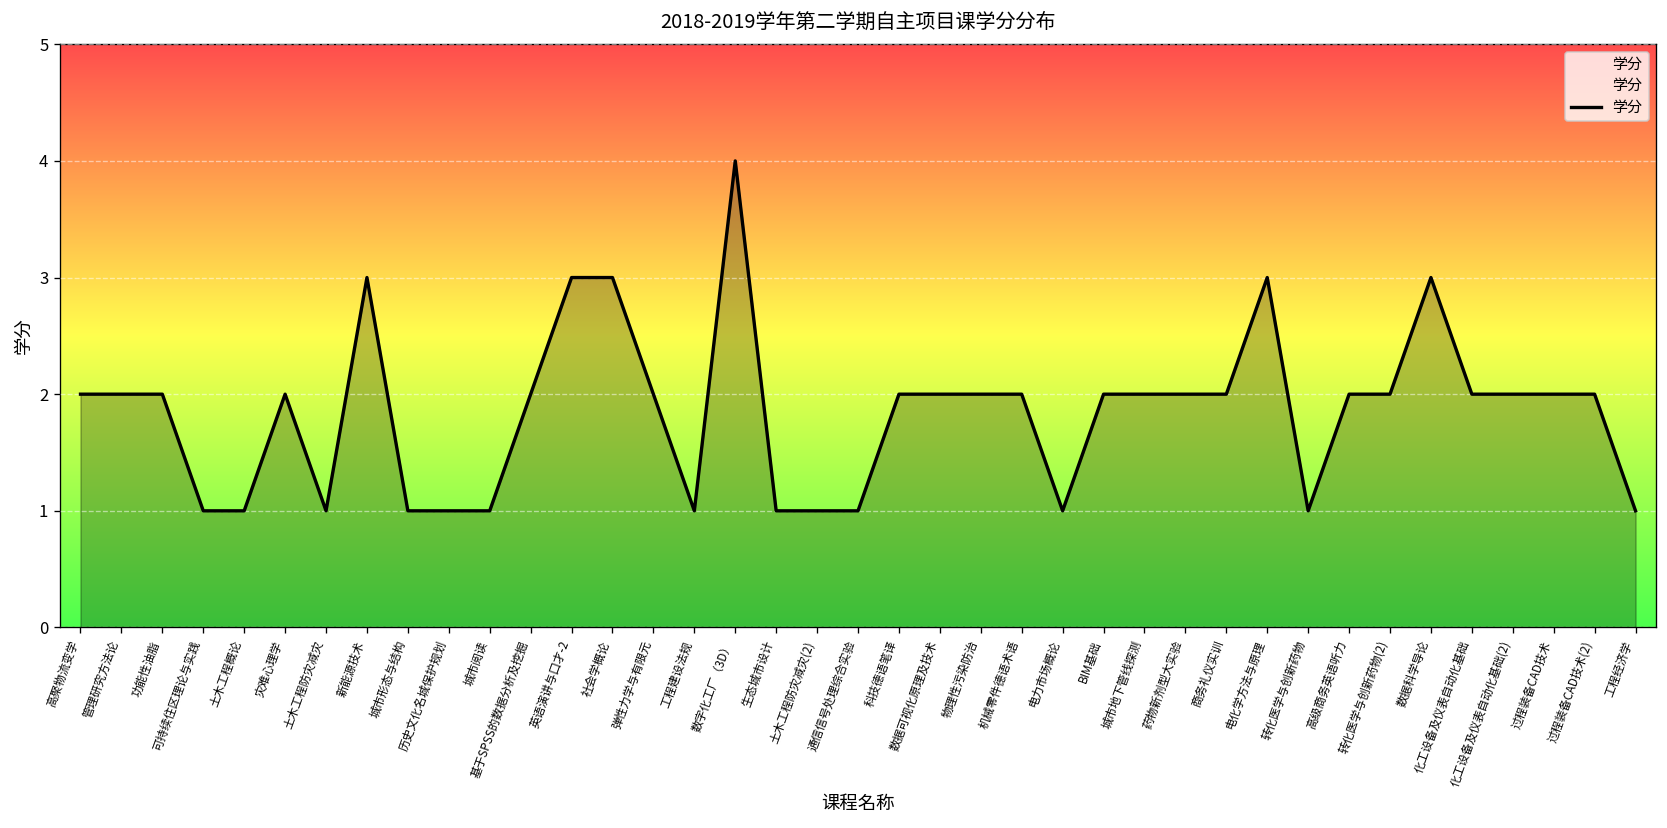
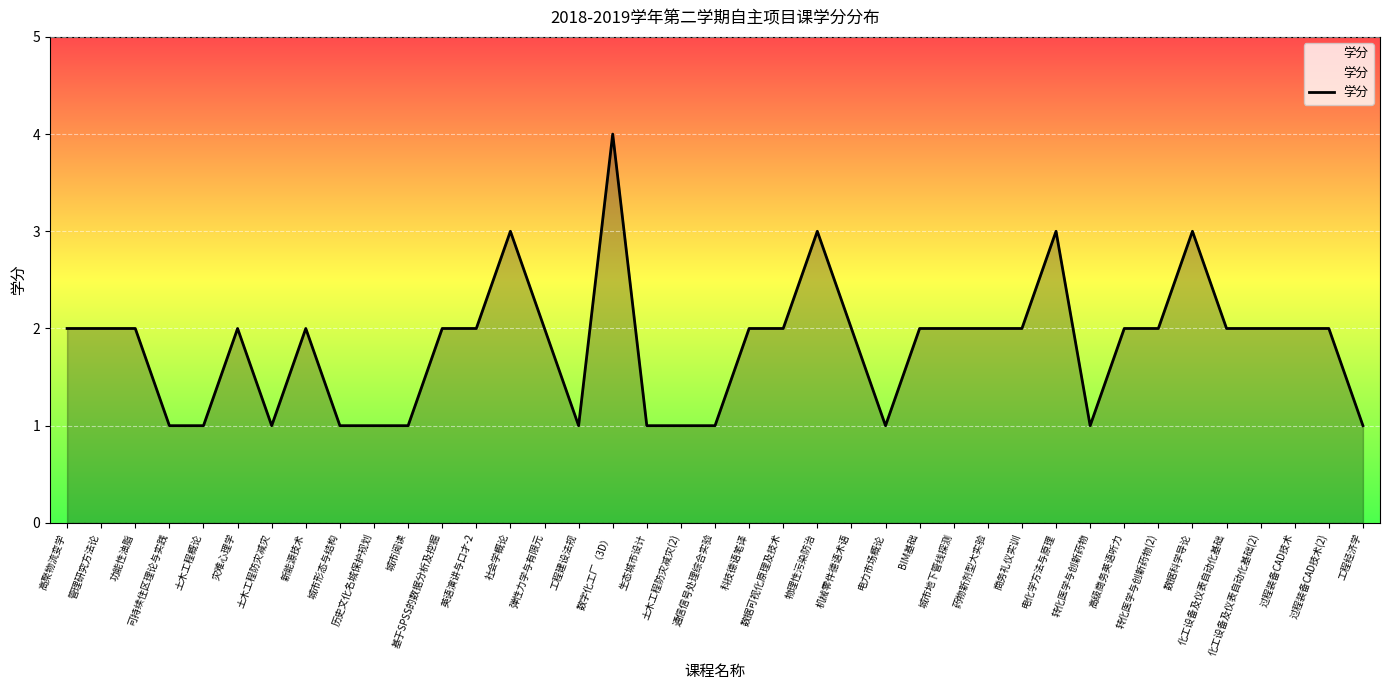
  {
    "高聚物流变学": 2,
    "管理研究方法论": 2,
    "功能性油脂": 2,
    "可持续住区理论与实践": 1,
    "土木工程概论": 1,
    "灾难心理学": 2,
    "土木工程防灾减灾": 1,
-   "新能源技术": 3,
+   "新能源技术": 2,
    "城市形态与结构": 1,
    "历史文化名城保护规划": 1,
    "城市阅读": 1,
    "基于SPSS的数据分析及挖掘": 2,
-   "英语演讲与口才-2": 3,
+   "英语演讲与口才-2": 2,
    "社会学概论": 3,
    "弹性力学与有限元": 2,
    "工程建设法规": 1,
    "数字化工厂（3D）": 4,
    "生态城市设计": 1,
    "土木工程防灾减灾(2)": 1,
    "通信信号处理综合实验": 1,
    "科技德语笔译": 2,
    "数据可视化原理及技术": 2,
-   "物理性污染防治": 2,
+   "物理性污染防治": 3,
    "机械零件德语术语": 2,
    "电力市场概论": 1,
    "BIM基础": 2,
    "城市地下管线探测": 2,
    "药物新剂型大实验": 2,
    "商务礼仪实训": 2,
    "电化学方法与原理": 3,
    "转化医学与创新药物": 1,
    "高级商务英语听力": 2,
    "转化医学与创新药物(2)": 2,
    "数据科学导论": 3,
    "化工设备及仪表自动化基础": 2,
    "化工设备及仪表自动化基础(2)": 2,
    "过程装备CAD技术": 2,
    "过程装备CAD技术(2)": 2,
    "工程经济学": 1
  }
